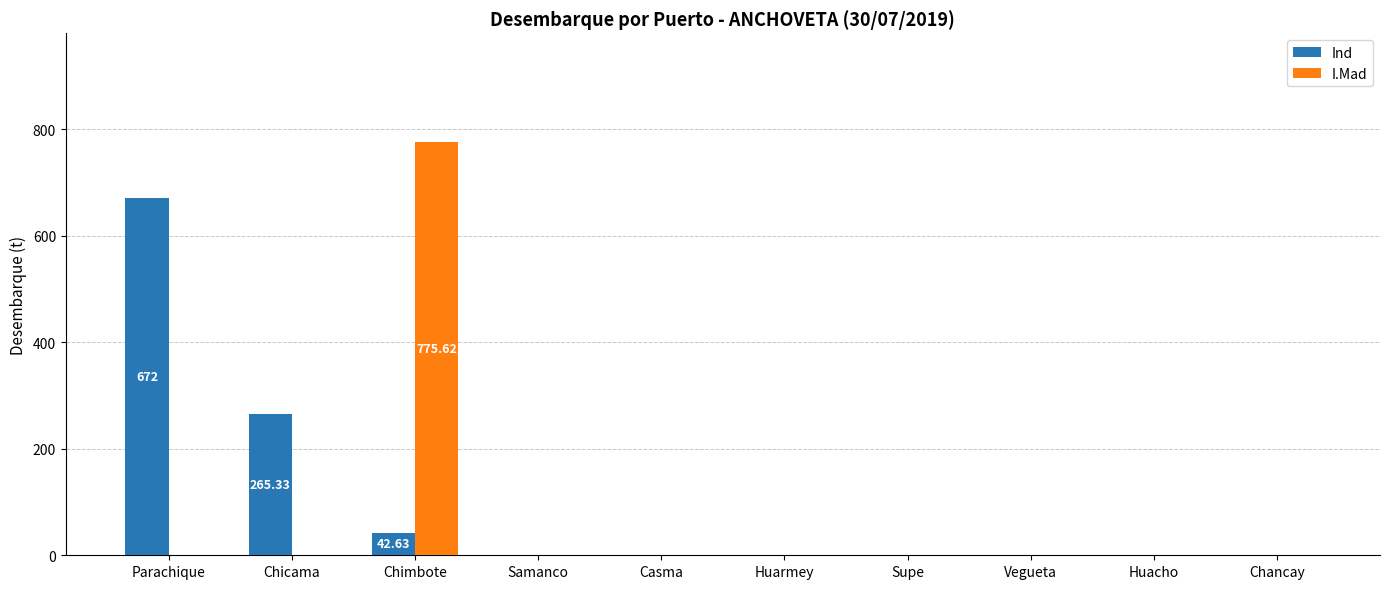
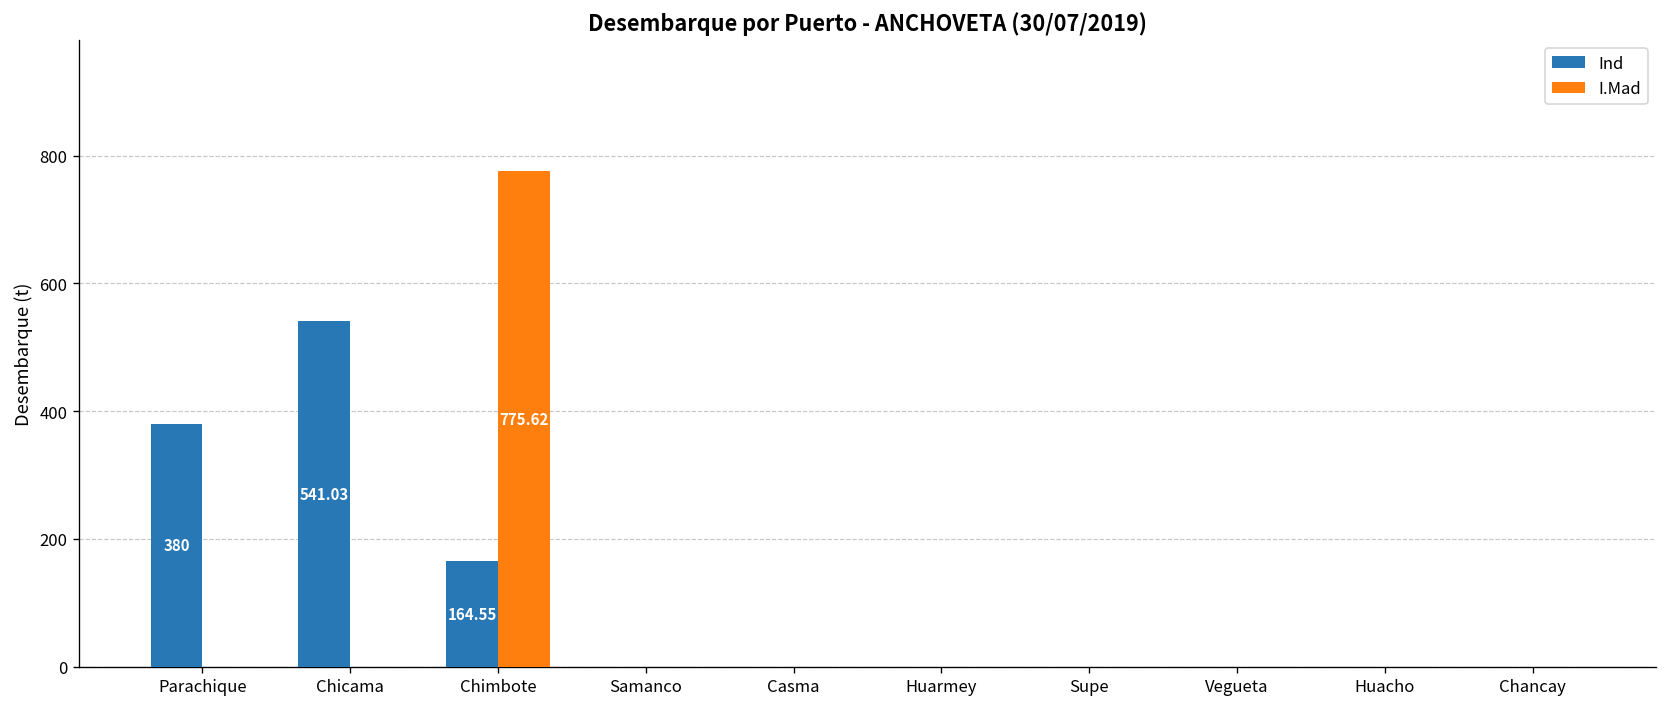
  {
    "Ind": {
-     "Parachique": 672,
-     "Chicama": 265.33,
-     "Chimbote": 42.63
+     "Parachique": 380,
+     "Chicama": 541.03,
+     "Chimbote": 164.55
    },
    "I.Mad": {
      "Chimbote": 775.62
    }
  }
